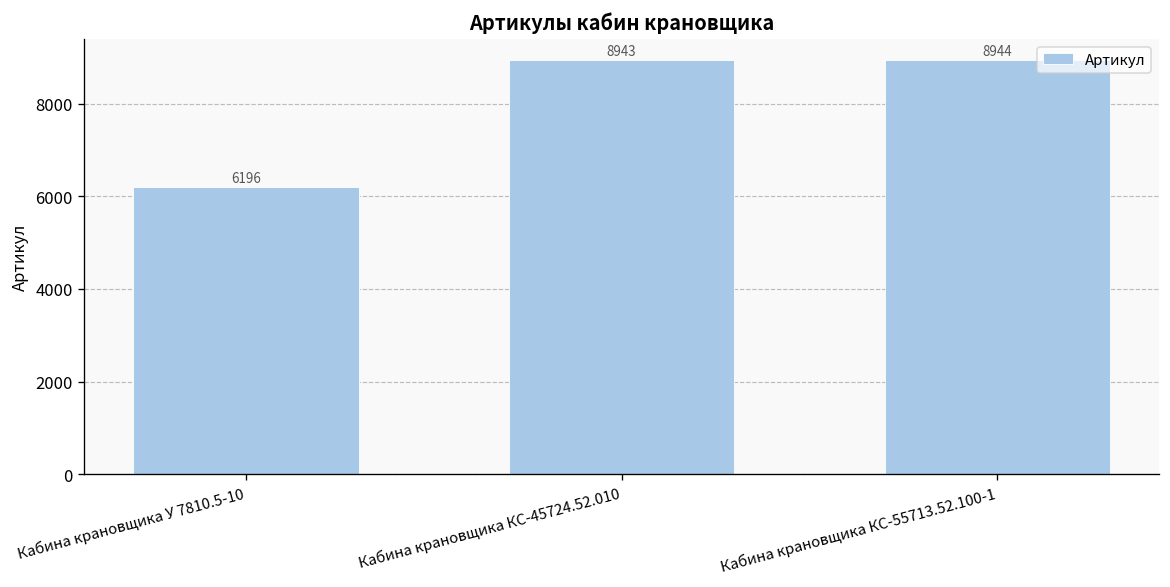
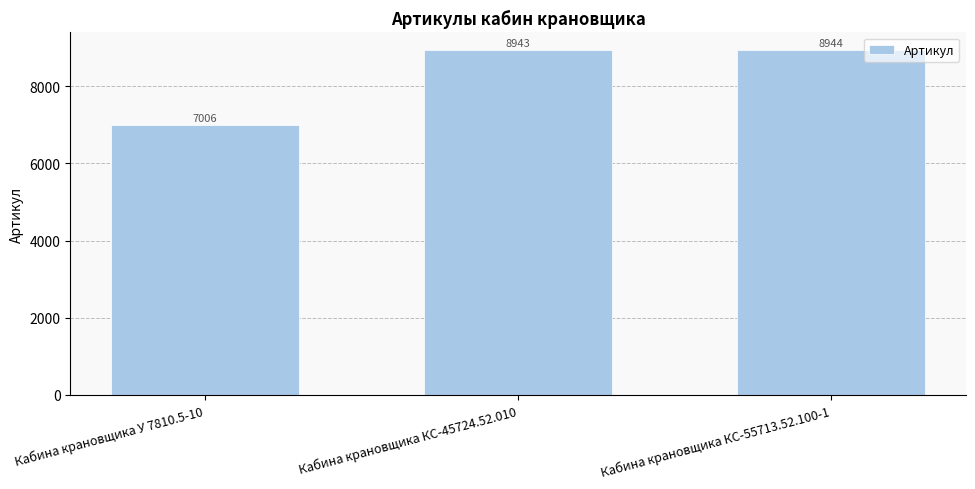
  {
-   "Кабина крановщика У 7810.5-10": 6196,
+   "Кабина крановщика У 7810.5-10": 7006,
    "Кабина крановщика КС-45724.52.010": 8943,
    "Кабина крановщика КС-55713.52.100-1": 8944
  }
